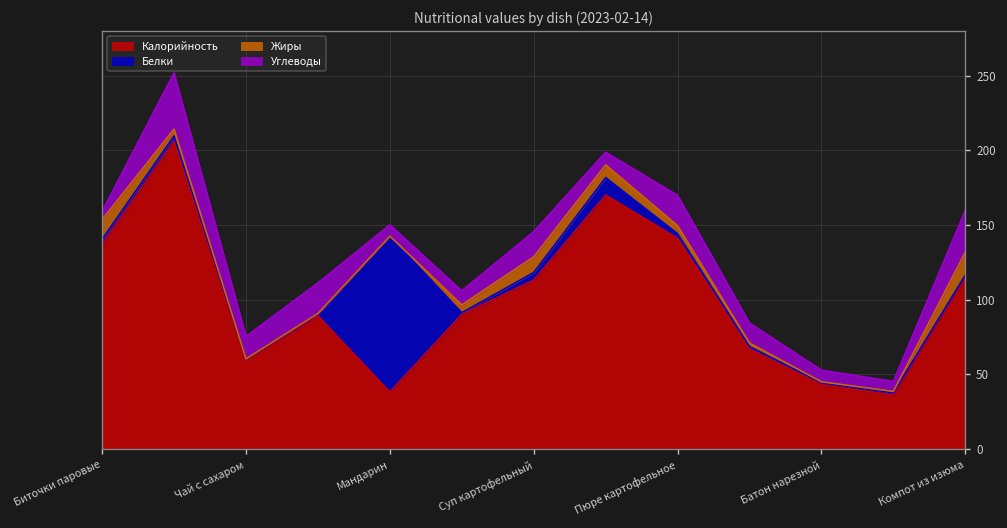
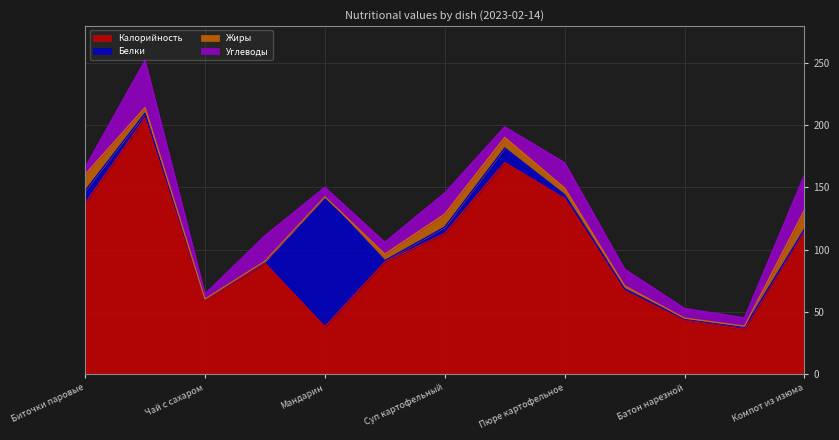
  {
    "Калорийность": {
      "Биточки паровые": 137,
      "Мандарин": 38,
      "Суп картофельный": 113,
      "Пюре картофельное": 141
    },
    "Белки": {
-     "Биточки паровые": 3,
+     "Биточки паровые": 10,
      "Суп картофельный": 5,
      "Пюре картофельное": 3
    },
    "Жиры": {
      "Биточки паровые": 13,
      "Суп картофельный": 11,
      "Пюре картофельное": 5,
      "Компот из изюма": 15
    },
    "Углеводы": {
      "Биточки паровые": 6,
-     "Чай с сахаром": 15,
+     "Чай с сахаром": 4,
      "Мандарин": 8,
      "Суп картофельный": 17,
      "Пюре картофельное": 20,
      "Батон нарезной": 8,
      "Компот из изюма": 28
    }
  }
